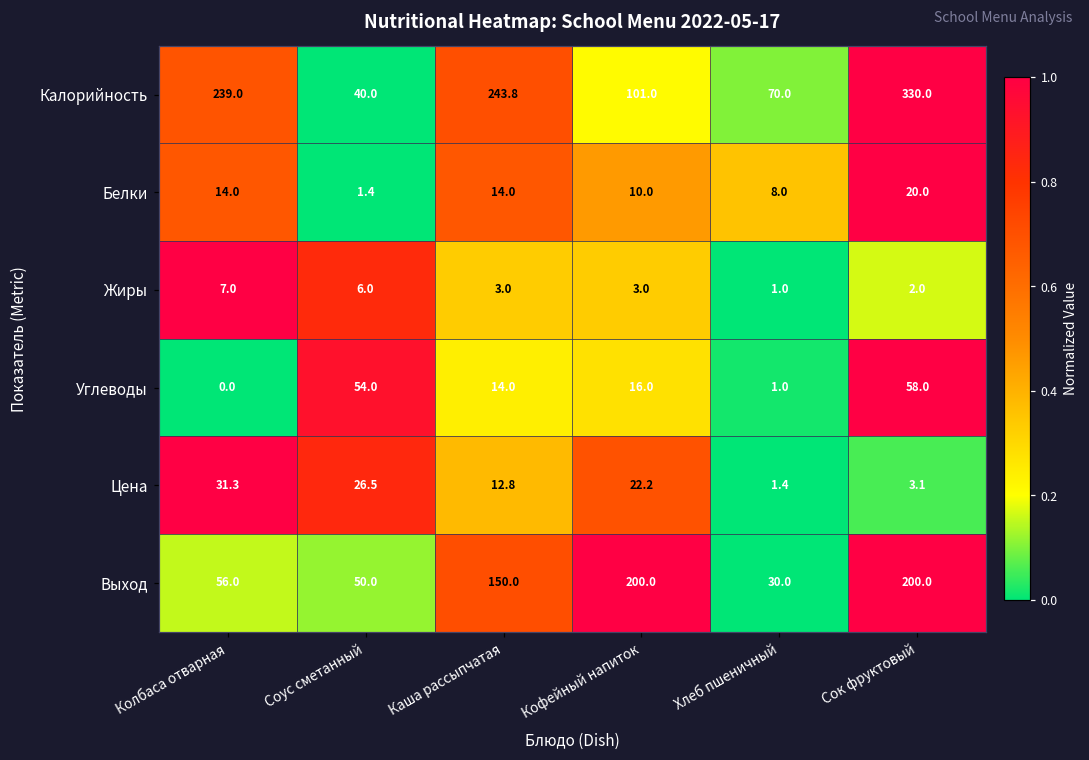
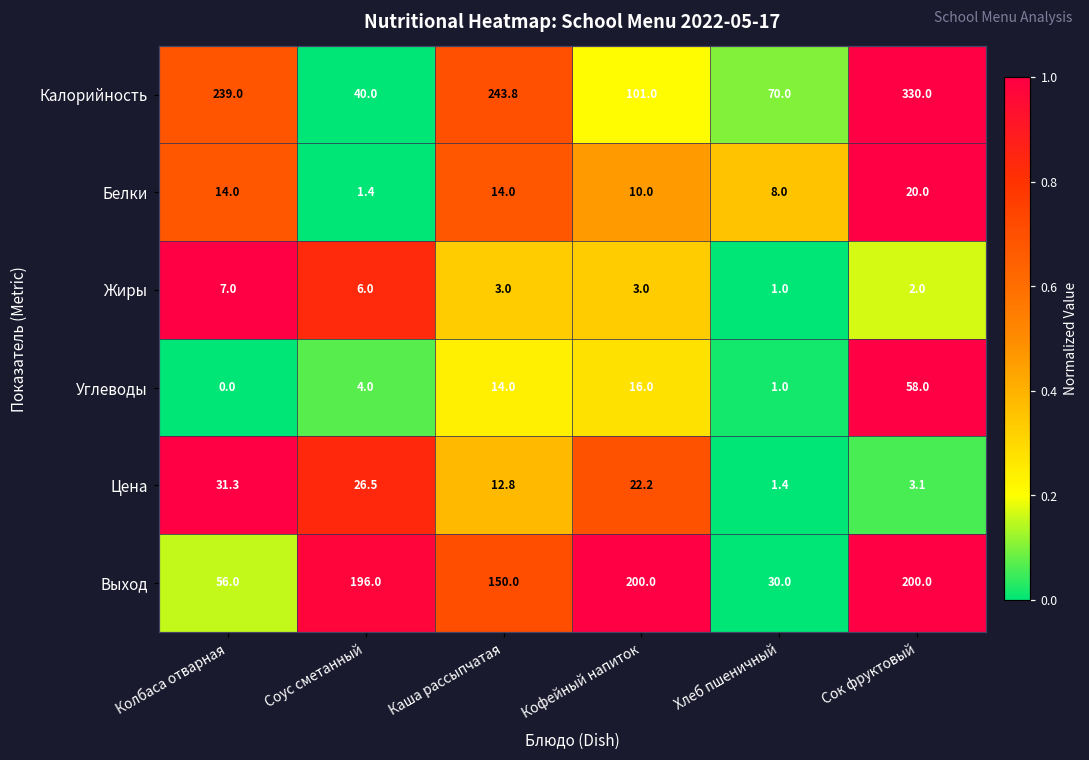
  {
    "Калорийность": {
      "Колбаса отварная": 239.0,
      "Соус сметанный": 40.0,
      "Каша рассыпчатая": 243.8,
      "Кофейный напиток": 101.0,
      "Хлеб пшеничный": 70.0,
      "Сок фруктовый": 330.0
    },
    "Белки": {
      "Колбаса отварная": 14.0,
      "Соус сметанный": 1.4,
      "Каша рассыпчатая": 14.0,
      "Кофейный напиток": 10.0,
      "Хлеб пшеничный": 8.0,
      "Сок фруктовый": 20.0
    },
    "Жиры": {
      "Колбаса отварная": 7.0,
      "Соус сметанный": 6.0,
      "Каша рассыпчатая": 3.0,
      "Кофейный напиток": 3.0,
      "Хлеб пшеничный": 1.0,
      "Сок фруктовый": 2.0
    },
    "Углеводы": {
      "Колбаса отварная": 0.0,
-     "Соус сметанный": 54.0,
+     "Соус сметанный": 4.0,
      "Каша рассыпчатая": 14.0,
      "Кофейный напиток": 16.0,
      "Хлеб пшеничный": 1.0,
      "Сок фруктовый": 58.0
    },
    "Цена": {
      "Колбаса отварная": 31.3,
      "Соус сметанный": 26.5,
      "Каша рассыпчатая": 12.8,
      "Кофейный напиток": 22.2,
      "Хлеб пшеничный": 1.4,
      "Сок фруктовый": 3.1
    },
    "Выход": {
      "Колбаса отварная": 56.0,
-     "Соус сметанный": 50.0,
+     "Соус сметанный": 196.0,
      "Каша рассыпчатая": 150.0,
      "Кофейный напиток": 200.0,
      "Хлеб пшеничный": 30.0,
      "Сок фруктовый": 200.0
    }
  }
